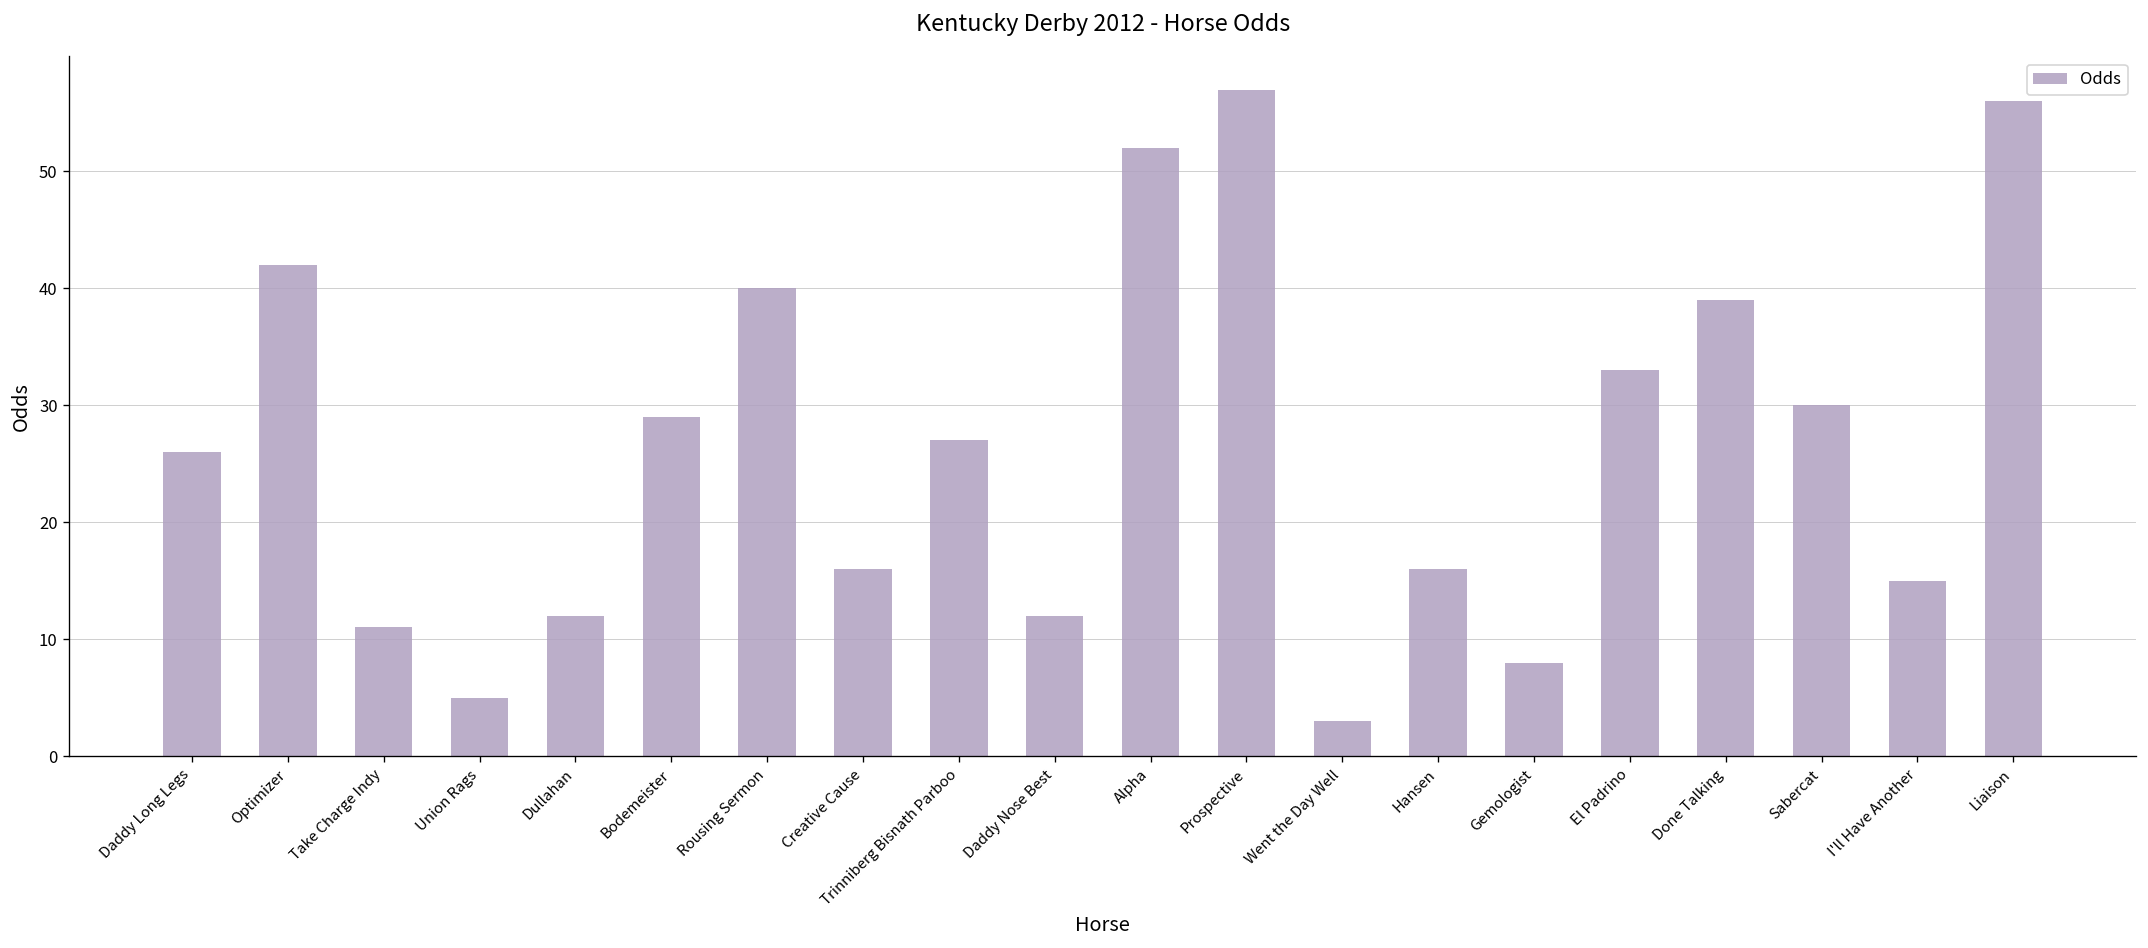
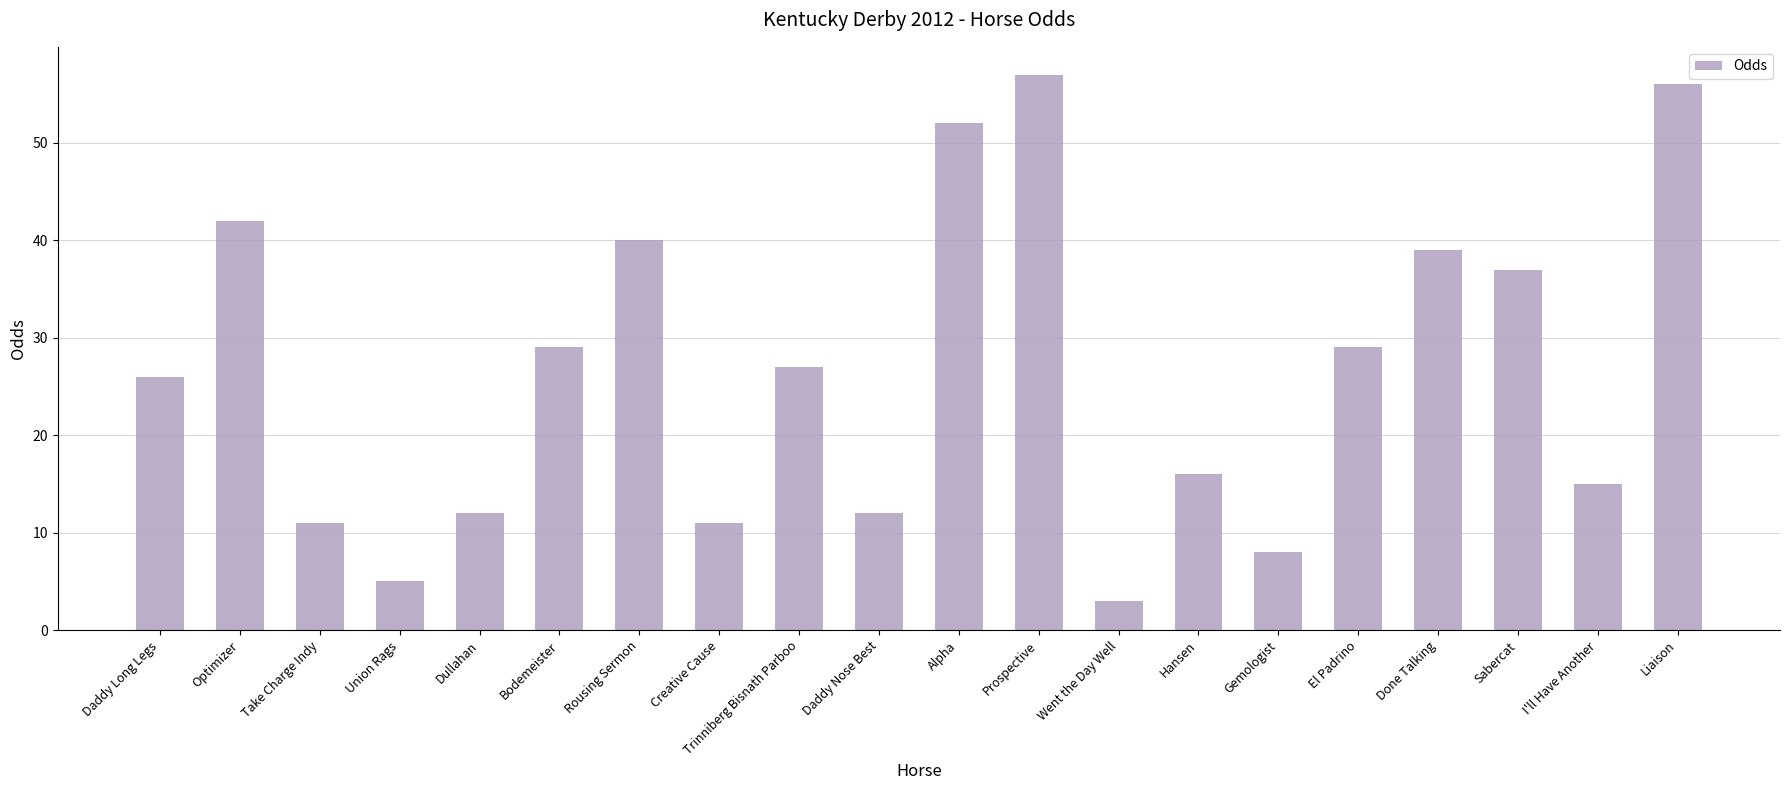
  {
    "Daddy Long Legs": 26,
    "Optimizer": 42,
    "Take Charge Indy": 11,
    "Union Rags": 5,
    "Dullahan": 12,
    "Bodemeister": 29,
    "Rousing Sermon": 40,
-   "Creative Cause": 16,
+   "Creative Cause": 11,
    "Trinniberg Bisnath Parboo": 27,
    "Daddy Nose Best": 12,
    "Alpha": 52,
    "Prospective": 57,
    "Went the Day Well": 3,
    "Hansen": 16,
    "Gemologist": 8,
-   "El Padrino": 33,
+   "El Padrino": 29,
    "Done Talking": 39,
-   "Sabercat": 30,
+   "Sabercat": 37,
    "I'll Have Another": 15,
    "Liaison": 56
  }
